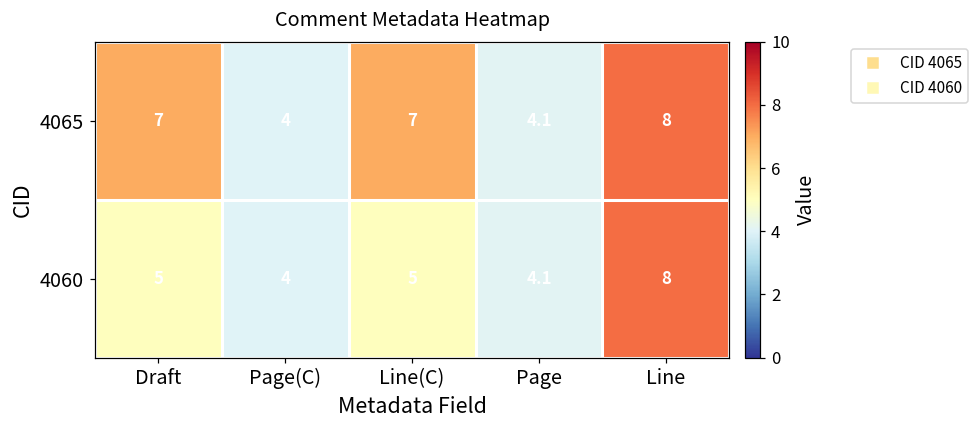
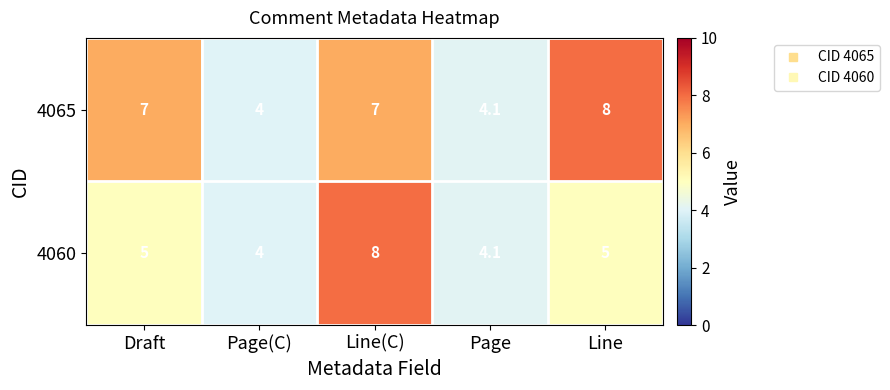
  {
    "4065": {
      "Draft": 7,
      "Line(C)": 7,
      "Line": 8
    },
    "4060": {
      "Draft": 5,
-     "Line(C)": 5,
-     "Line": 8
+     "Line(C)": 8,
+     "Line": 5
    }
  }
